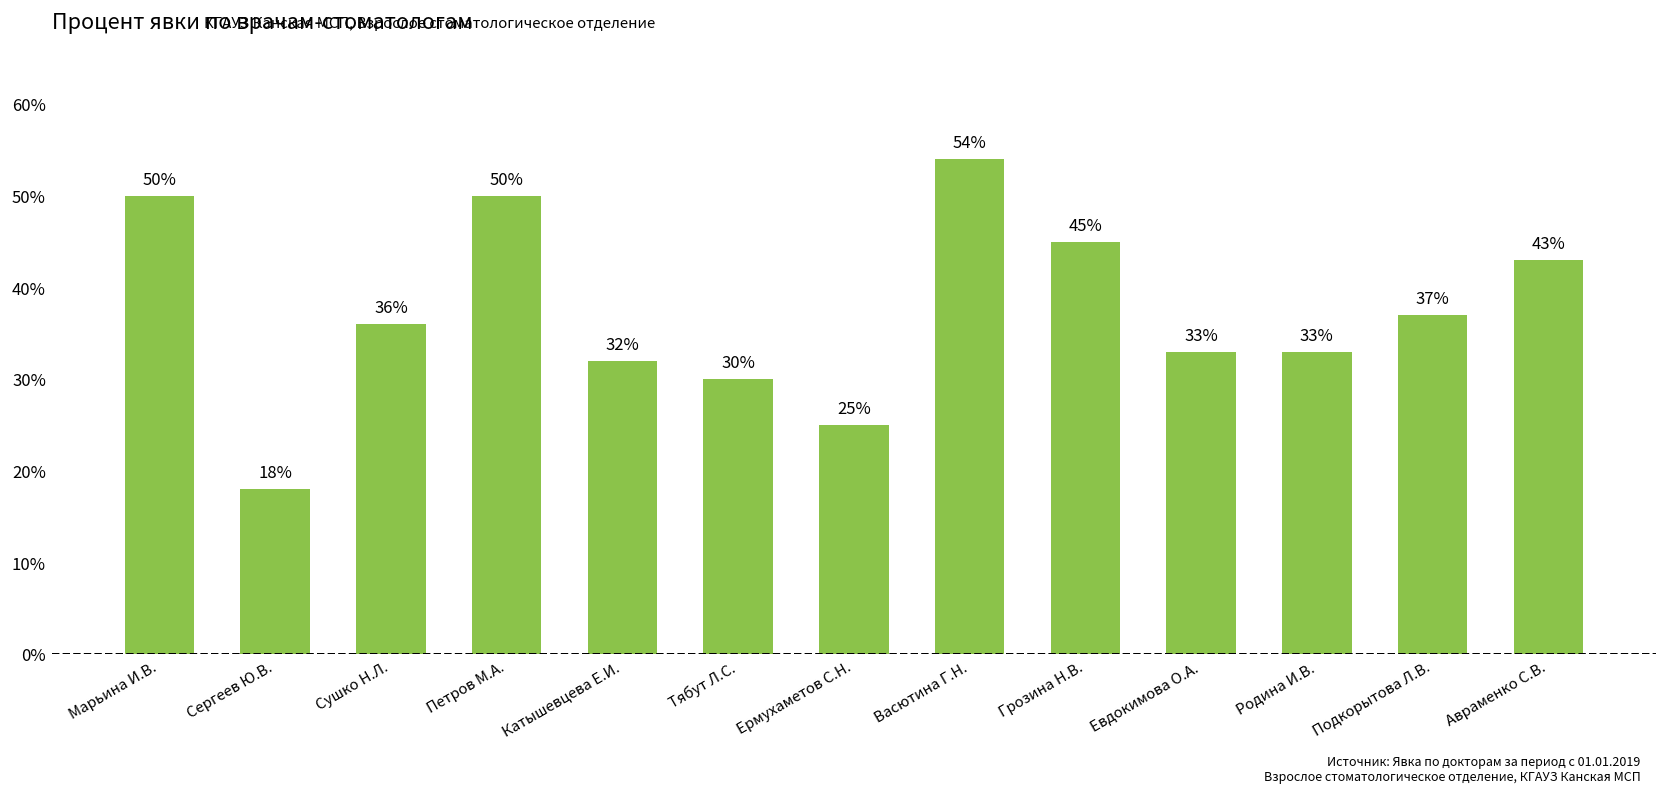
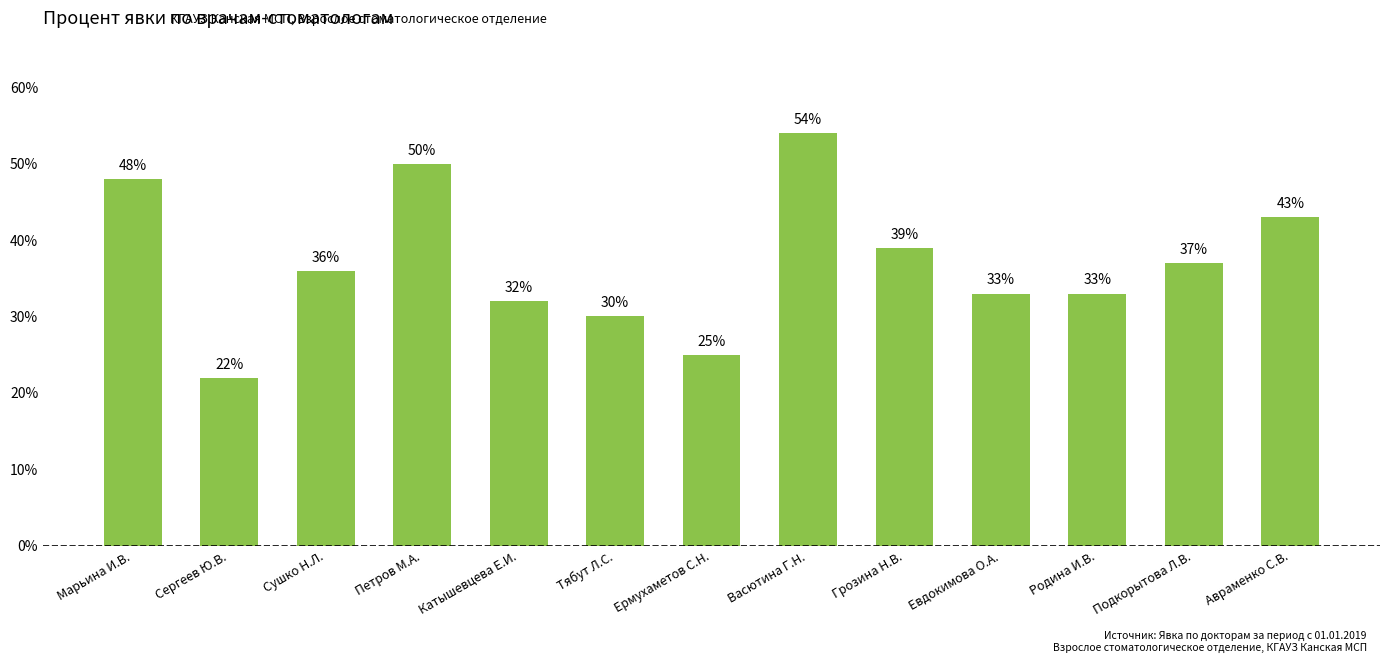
  {
-   "Марьина И.В.": "50%",
-   "Сергеев Ю.В.": "18%",
+   "Марьина И.В.": "48%",
+   "Сергеев Ю.В.": "22%",
    "Сушко Н.Л.": "36%",
    "Петров М.А.": "50%",
    "Катышевцева Е.И.": "32%",
    "Тябут Л.С.": "30%",
    "Ермухаметов С.Н.": "25%",
    "Васютина Г.Н.": "54%",
-   "Грозина Н.В.": "45%",
+   "Грозина Н.В.": "39%",
    "Евдокимова О.А.": "33%",
    "Родина И.В.": "33%",
    "Подкорытова Л.В.": "37%",
    "Авраменко С.В.": "43%"
  }
